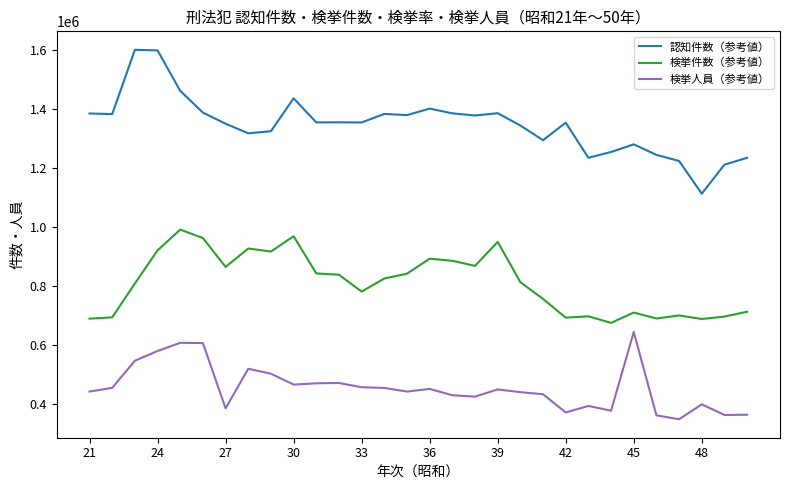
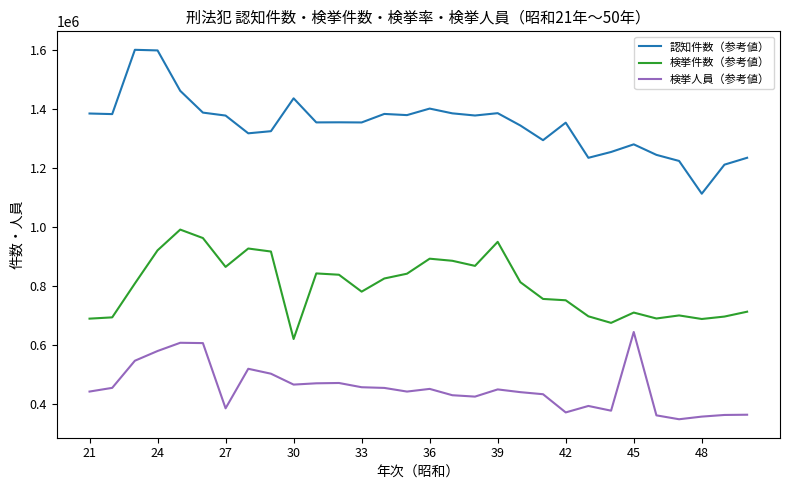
  {
    "認知件数（参考値）": {
      "21": 1380000,
      "24": 1600000,
-     "27": 1350000,
+     "27": 1380000,
      "30": 1440000,
      "33": 1350000,
      "36": 1400000,
      "39": 1390000,
      "42": 1350000,
      "45": 1280000,
      "48": 1110000
    },
    "検挙件数（参考値）": {
      "21": 690000,
      "24": 920000,
      "27": 860000,
-     "30": 970000,
+     "30": 620000,
      "33": 780000,
      "36": 890000,
      "39": 950000,
-     "42": 690000,
+     "42": 750000,
      "45": 710000,
      "48": 690000
    },
    "検挙人員（参考値）": {
      "21": 440000,
      "24": 580000,
      "27": 390000,
      "30": 470000,
      "33": 460000,
      "36": 450000,
      "39": 450000,
      "42": 370000,
      "45": 640000,
-     "48": 400000
+     "48": 360000
    }
  }
